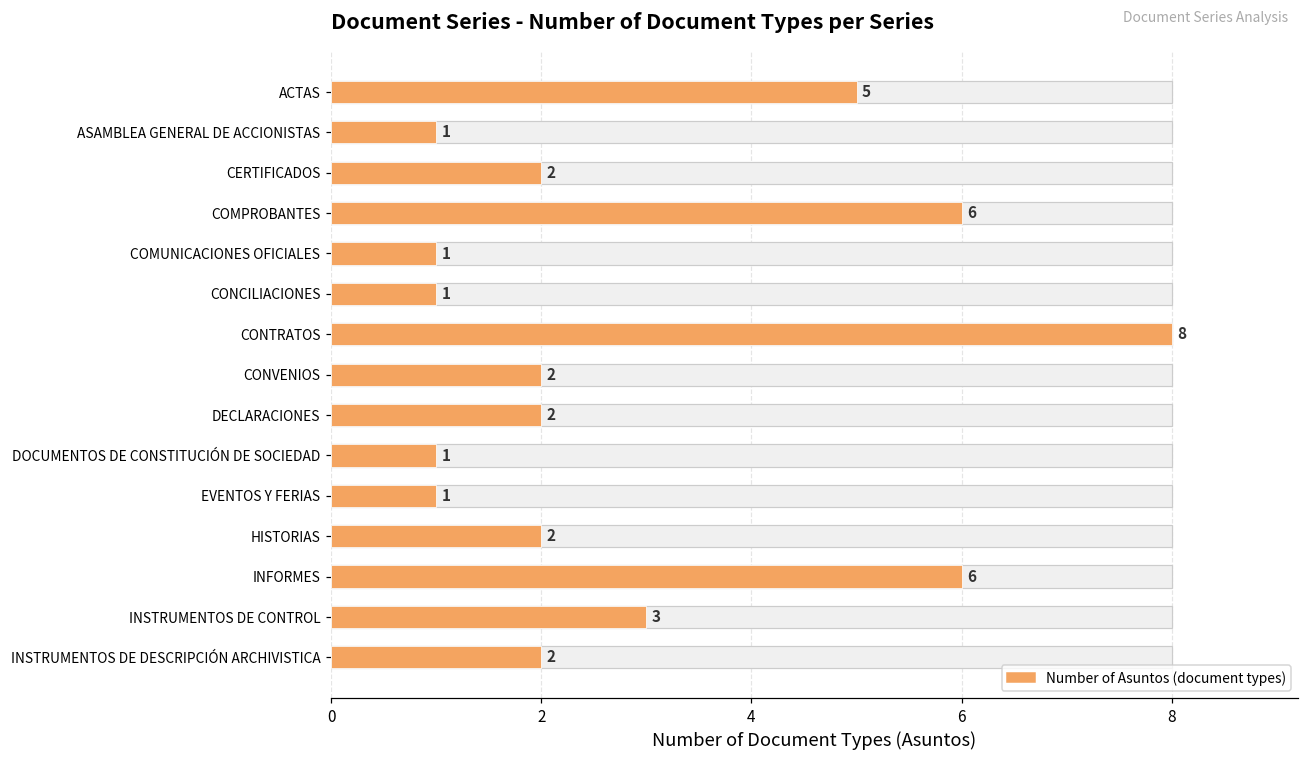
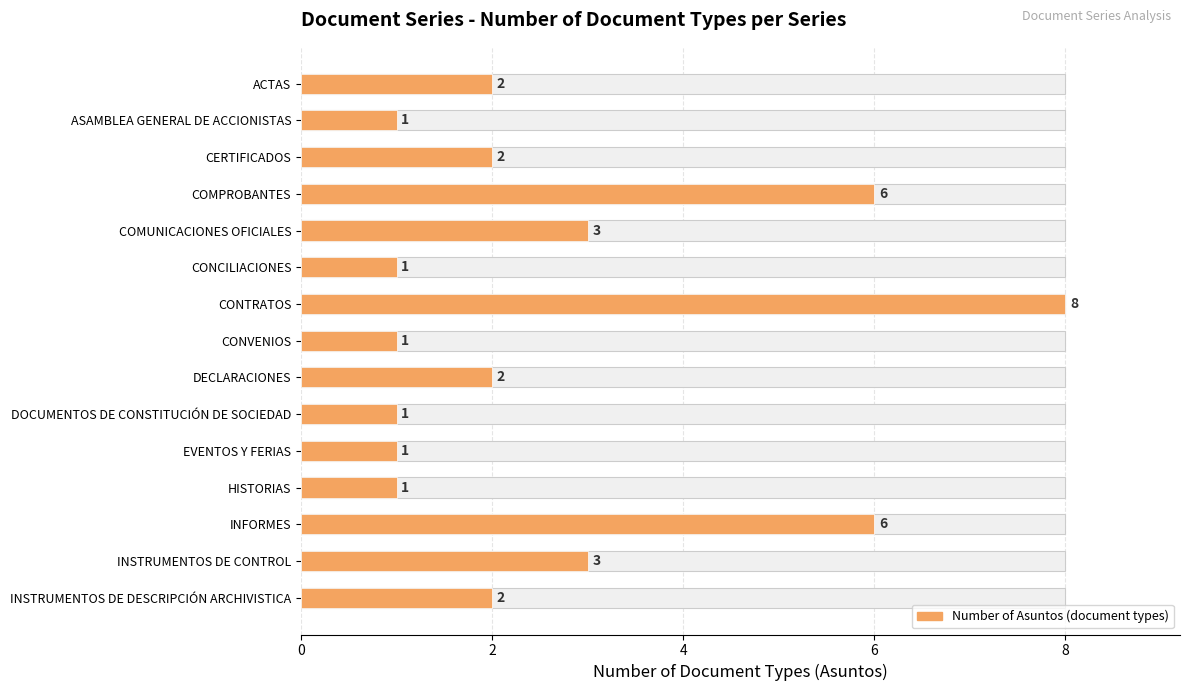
  {
    "Number of Asuntos (document types)": {
-     "ACTAS": 5,
-     "COMUNICACIONES OFICIALES": 1,
+     "ACTAS": 2,
+     "COMUNICACIONES OFICIALES": 3,
      "CONTRATOS": 8,
-     "CONVENIOS": 2,
-     "HISTORIAS": 2
+     "CONVENIOS": 1,
+     "HISTORIAS": 1
    }
  }
